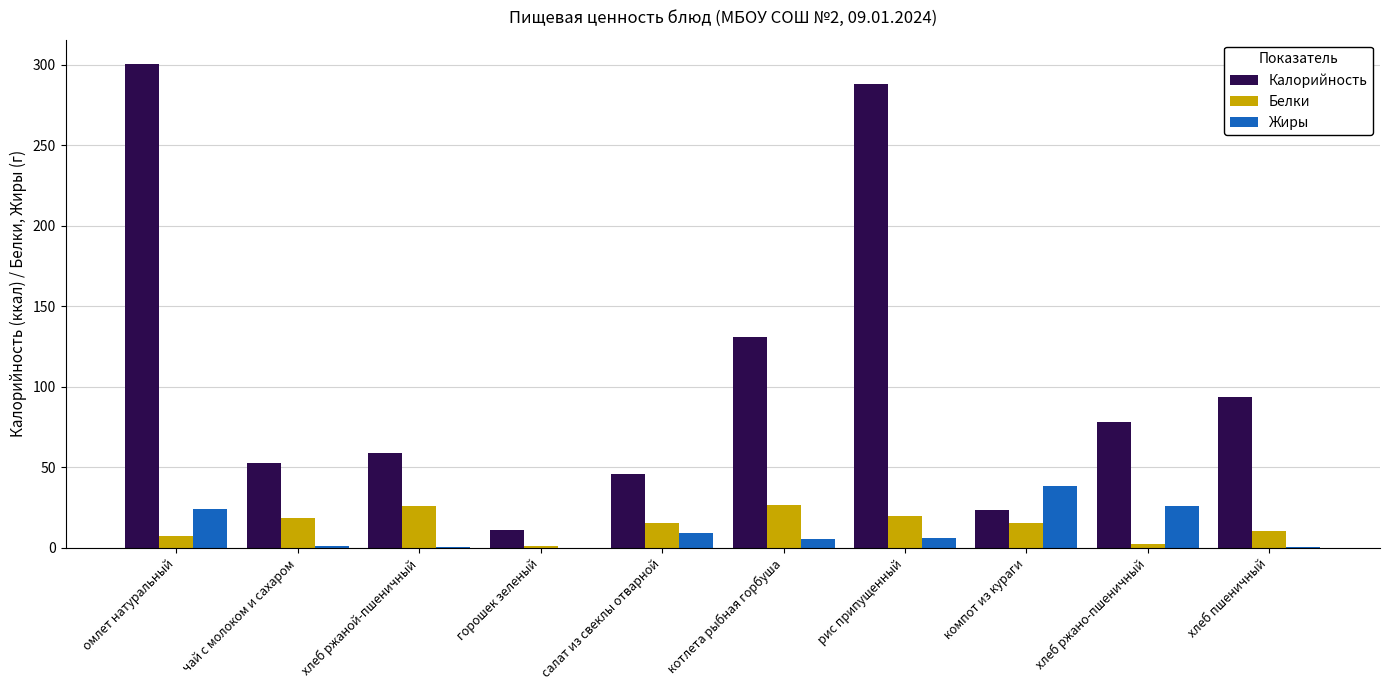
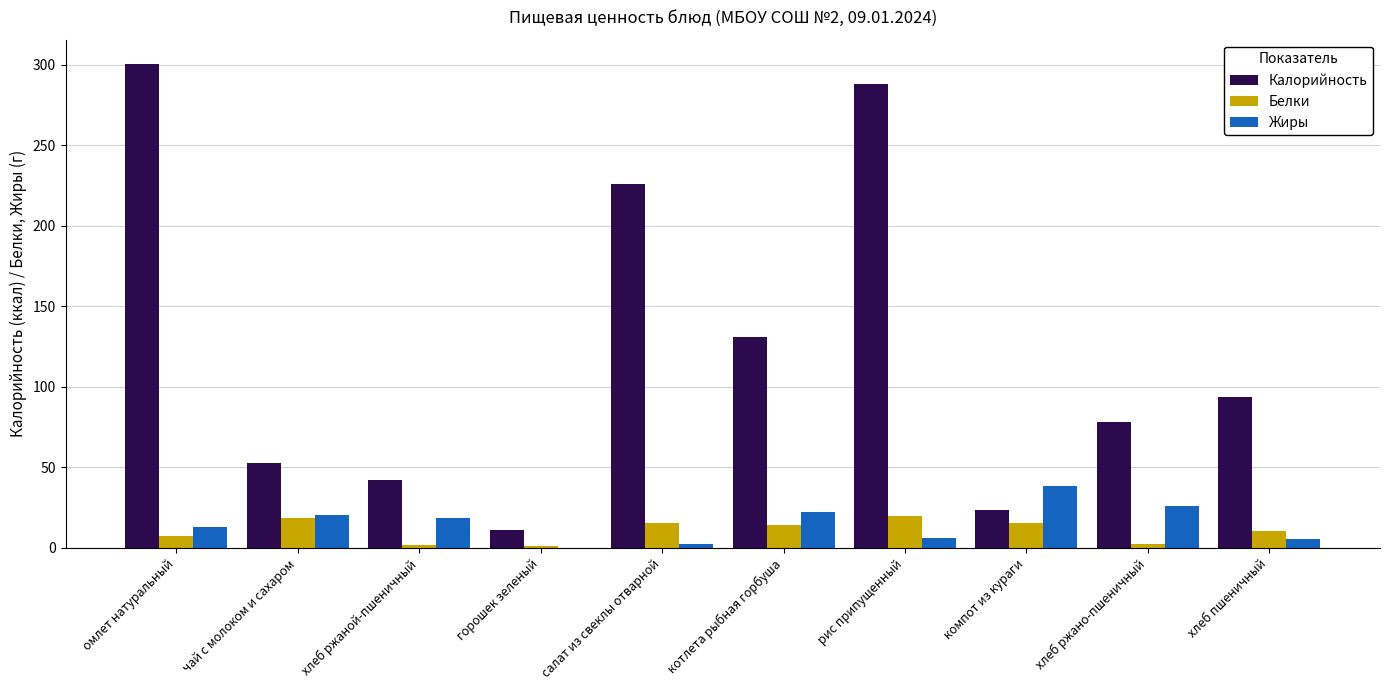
  {
    "Калорийность": {
      "омлет натуральный": 301,
      "чай с молоком и сахаром": 53,
-     "хлеб ржаной-пшеничный": 59,
+     "хлеб ржаной-пшеничный": 42,
      "горошек зеленый": 11,
-     "салат из свеклы отварной": 46,
+     "салат из свеклы отварной": 226,
      "котлета рыбная горбуша": 131,
      "рис припущенный": 289,
      "компот из кураги": 24,
      "хлеб ржано-пшеничный": 78,
      "хлеб пшеничный": 94
    },
    "Белки": {
      "омлет натуральный": 8,
      "чай с молоком и сахаром": 19,
-     "хлеб ржаной-пшеничный": 26,
+     "хлеб ржаной-пшеничный": 2,
      "салат из свеклы отварной": 16,
-     "котлета рыбная горбуша": 27,
+     "котлета рыбная горбуша": 14,
      "рис припущенный": 20,
      "компот из кураги": 16,
      "хлеб ржано-пшеничный": 3,
      "хлеб пшеничный": 11
    },
    "Жиры": {
-     "омлет натуральный": 24,
-     "чай с молоком и сахаром": 1,
-     "хлеб ржаной-пшеничный": 0,
-     "салат из свеклы отварной": 9,
-     "котлета рыбная горбуша": 5,
+     "омлет натуральный": 13,
+     "чай с молоком и сахаром": 20,
+     "хлеб ржаной-пшеничный": 19,
+     "салат из свеклы отварной": 3,
+     "котлета рыбная горбуша": 22,
      "рис припущенный": 6,
      "компот из кураги": 39,
      "хлеб ржано-пшеничный": 26,
-     "хлеб пшеничный": 0
+     "хлеб пшеничный": 5
    }
  }
